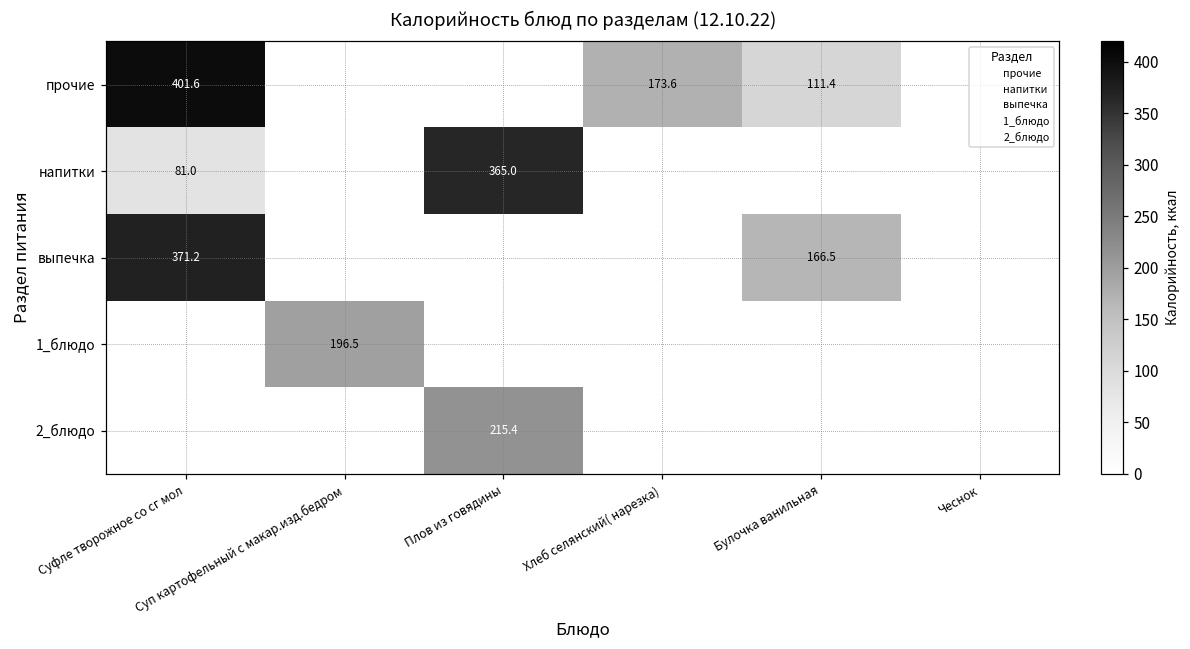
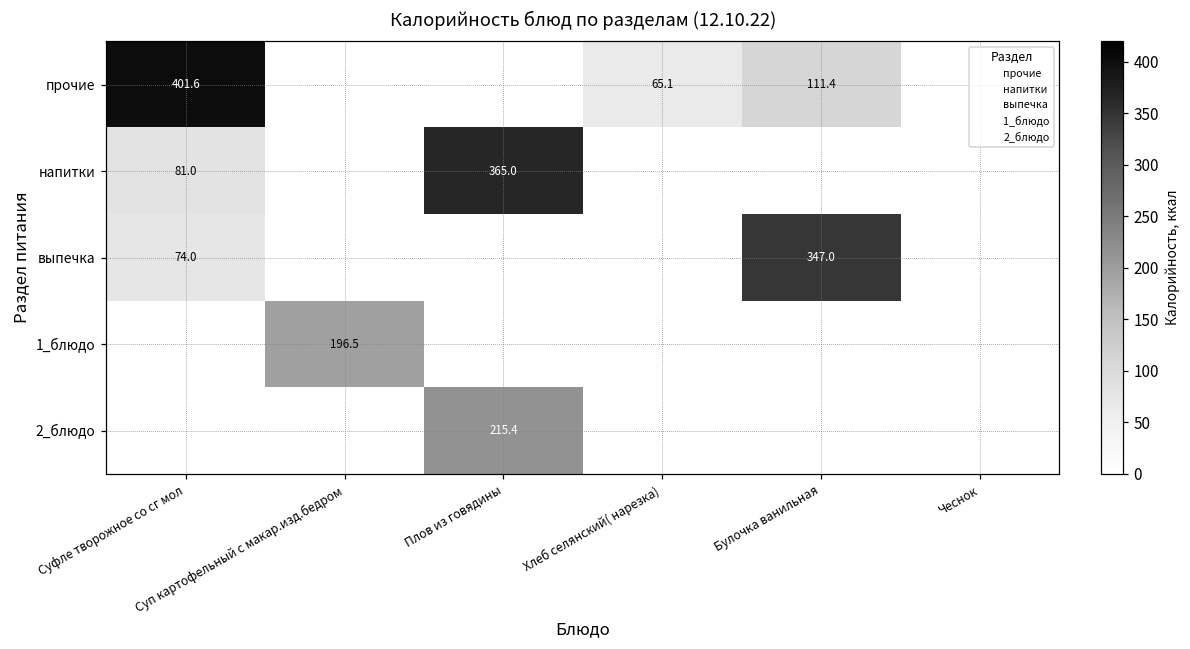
  {
    "прочие": {
-     "Хлеб селянский( нарезка)": 173.6
+     "Хлеб селянский( нарезка)": 65.1
    },
    "выпечка": {
-     "Суфле творожное со сг мол": 371.2,
-     "Булочка ванильная": 166.5
+     "Суфле творожное со сг мол": 74.0,
+     "Булочка ванильная": 347.0
    }
  }
